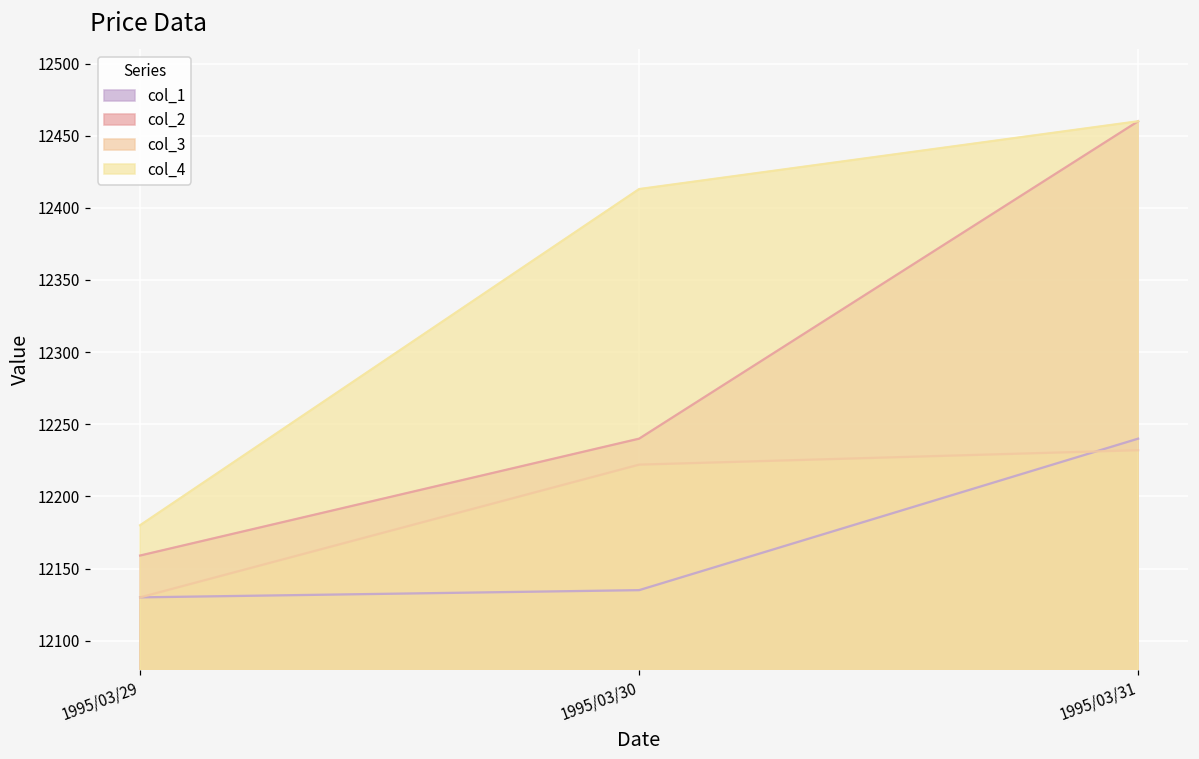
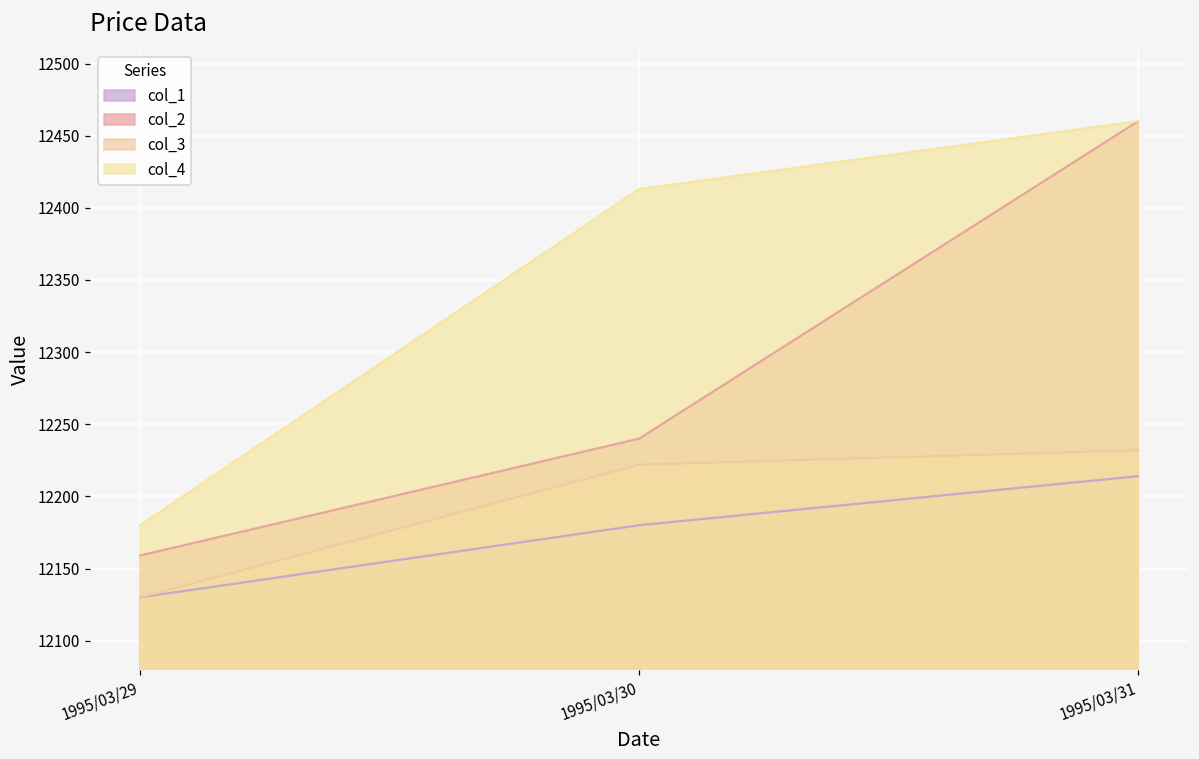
  {
    "col_1": {
-     "1995/03/30": 12135,
-     "1995/03/31": 12240
+     "1995/03/30": 12180,
+     "1995/03/31": 12214
    }
  }
